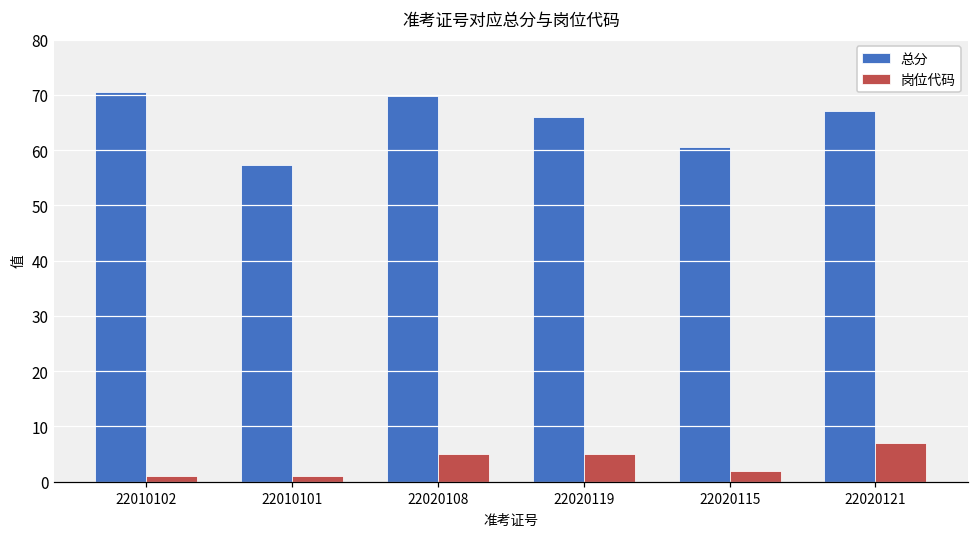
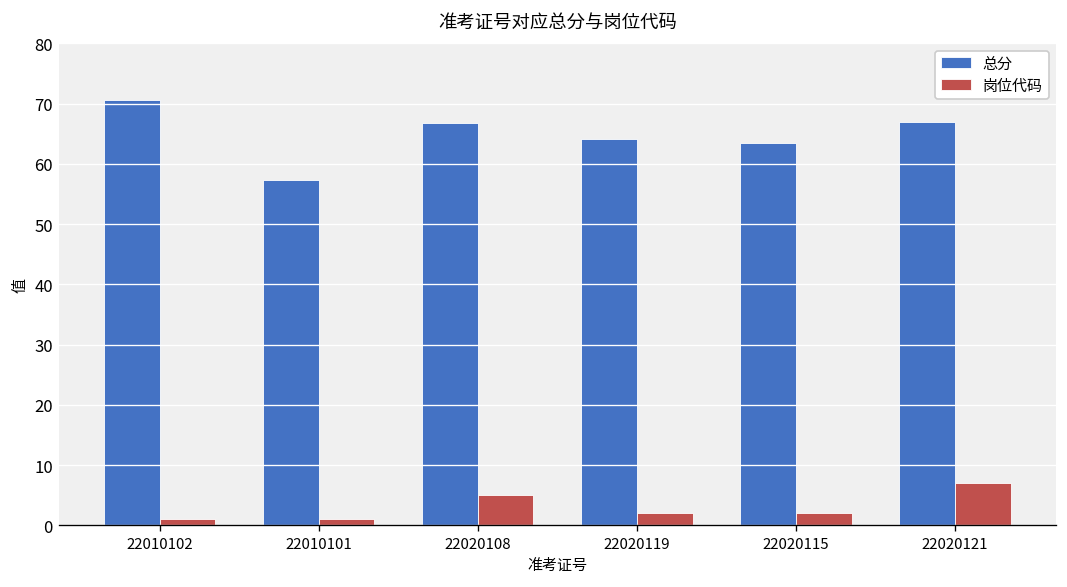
  {
    "总分": {
      "22010102": 71,
      "22010101": 57,
-     "22020108": 70,
-     "22020119": 66,
-     "22020115": 61,
+     "22020108": 67,
+     "22020119": 64,
+     "22020115": 63,
      "22020121": 67
    },
    "岗位代码": {
      "22010102": 1,
      "22010101": 1,
      "22020108": 5,
-     "22020119": 5,
+     "22020119": 2,
      "22020115": 2,
      "22020121": 7
    }
  }
